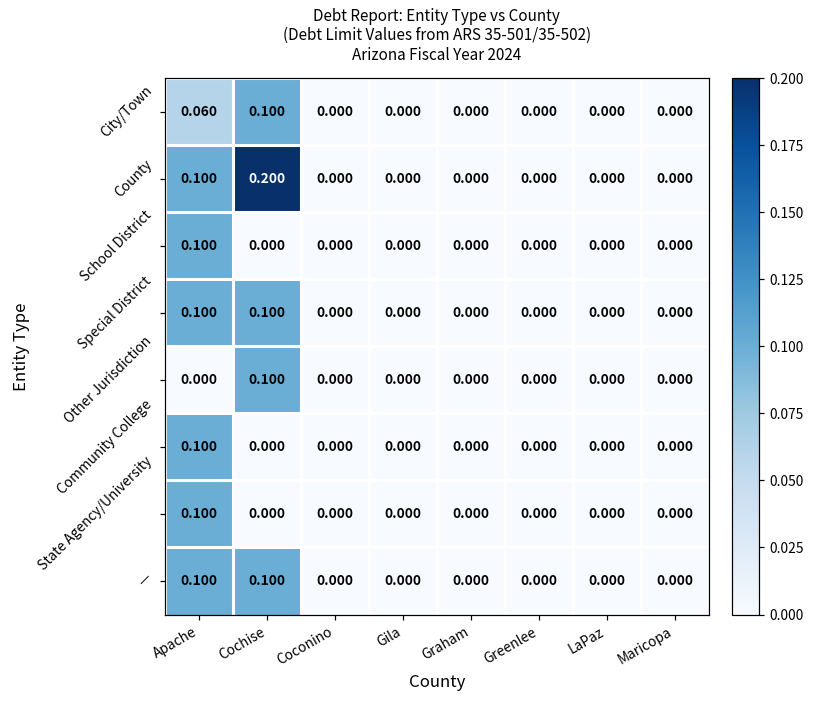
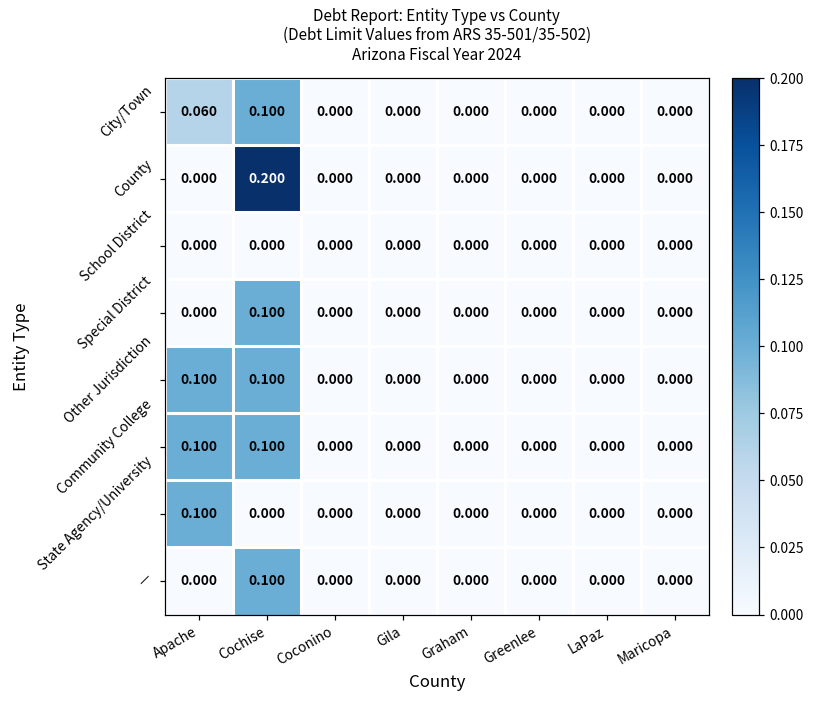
  {
    "City/Town": {
      "Apache": 0.060,
      "Cochise": 0.100,
      "Coconino": 0.000,
      "Gila": 0.000,
      "Graham": 0.000,
      "Greenlee": 0.000,
      "LaPaz": 0.000,
      "Maricopa": 0.000
    },
    "County": {
-     "Apache": 0.100,
+     "Apache": 0.000,
      "Cochise": 0.200,
      "Coconino": 0.000,
      "Gila": 0.000,
      "Graham": 0.000,
      "Greenlee": 0.000,
      "LaPaz": 0.000,
      "Maricopa": 0.000
    },
    "School District": {
-     "Apache": 0.100,
+     "Apache": 0.000,
      "Cochise": 0.000,
      "Coconino": 0.000,
      "Gila": 0.000,
      "Graham": 0.000,
      "Greenlee": 0.000,
      "LaPaz": 0.000,
      "Maricopa": 0.000
    },
    "Special District": {
-     "Apache": 0.100,
+     "Apache": 0.000,
      "Cochise": 0.100,
      "Coconino": 0.000,
      "Gila": 0.000,
      "Graham": 0.000,
      "Greenlee": 0.000,
      "LaPaz": 0.000,
      "Maricopa": 0.000
    },
    "Other Jurisdiction": {
-     "Apache": 0.000,
+     "Apache": 0.100,
      "Cochise": 0.100,
      "Coconino": 0.000,
      "Gila": 0.000,
      "Graham": 0.000,
      "Greenlee": 0.000,
      "LaPaz": 0.000,
      "Maricopa": 0.000
    },
    "Community College": {
      "Apache": 0.100,
-     "Cochise": 0.000,
+     "Cochise": 0.100,
      "Coconino": 0.000,
      "Gila": 0.000,
      "Graham": 0.000,
      "Greenlee": 0.000,
      "LaPaz": 0.000,
      "Maricopa": 0.000
    },
    "State Agency/University": {
      "Apache": 0.100,
      "Cochise": 0.000,
      "Coconino": 0.000,
      "Gila": 0.000,
      "Graham": 0.000,
      "Greenlee": 0.000,
      "LaPaz": 0.000,
      "Maricopa": 0.000
    },
    "—": {
-     "Apache": 0.100,
+     "Apache": 0.000,
      "Cochise": 0.100,
      "Coconino": 0.000,
      "Gila": 0.000,
      "Graham": 0.000,
      "Greenlee": 0.000,
      "LaPaz": 0.000,
      "Maricopa": 0.000
    }
  }
